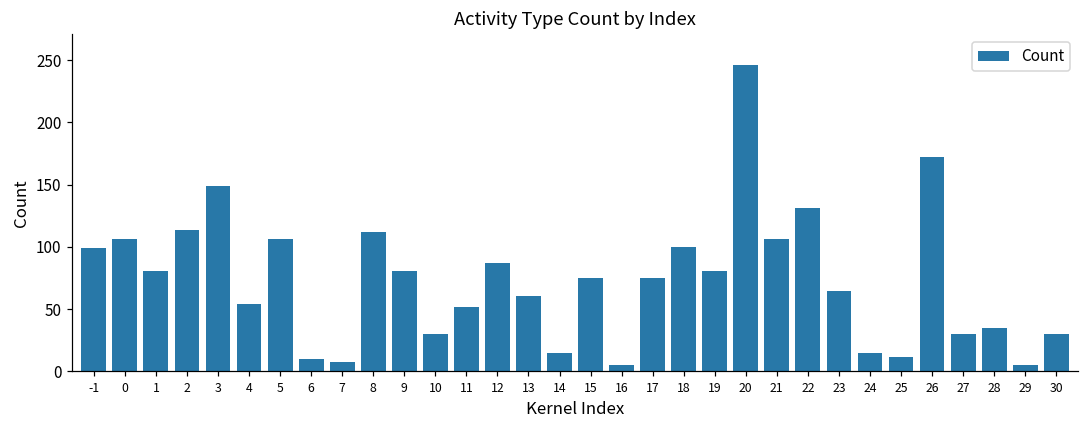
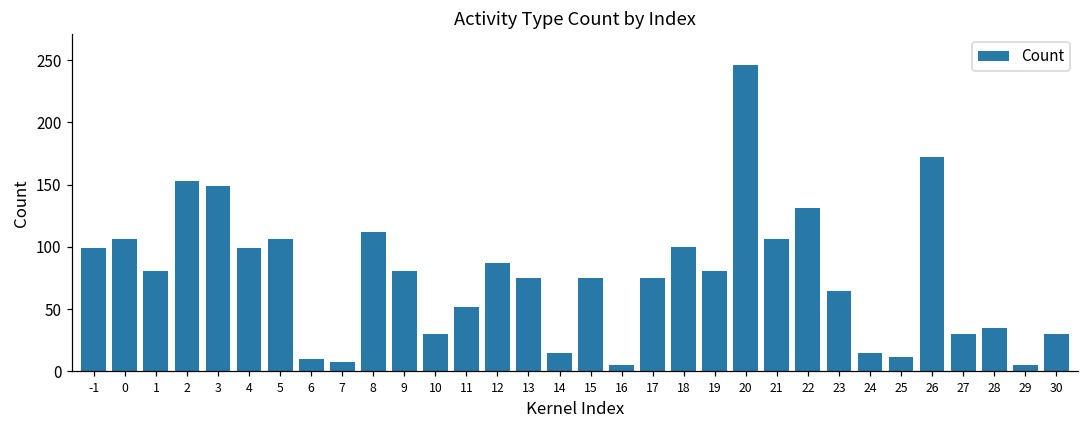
  {
    "-1": 99,
    "0": 106,
    "1": 81,
-   "2": 114,
+   "2": 153,
    "3": 149,
-   "4": 54,
+   "4": 99,
    "5": 106,
    "6": 10,
    "7": 8,
    "8": 112,
    "9": 81,
    "10": 30,
    "11": 52,
    "12": 87,
-   "13": 61,
+   "13": 75,
    "14": 15,
    "15": 75,
    "16": 5,
    "17": 75,
    "18": 100,
    "19": 81,
    "20": 246,
    "21": 106,
    "22": 131,
    "23": 65,
    "24": 15,
    "25": 12,
    "26": 172,
    "27": 30,
    "28": 35,
    "29": 5,
    "30": 30
  }
